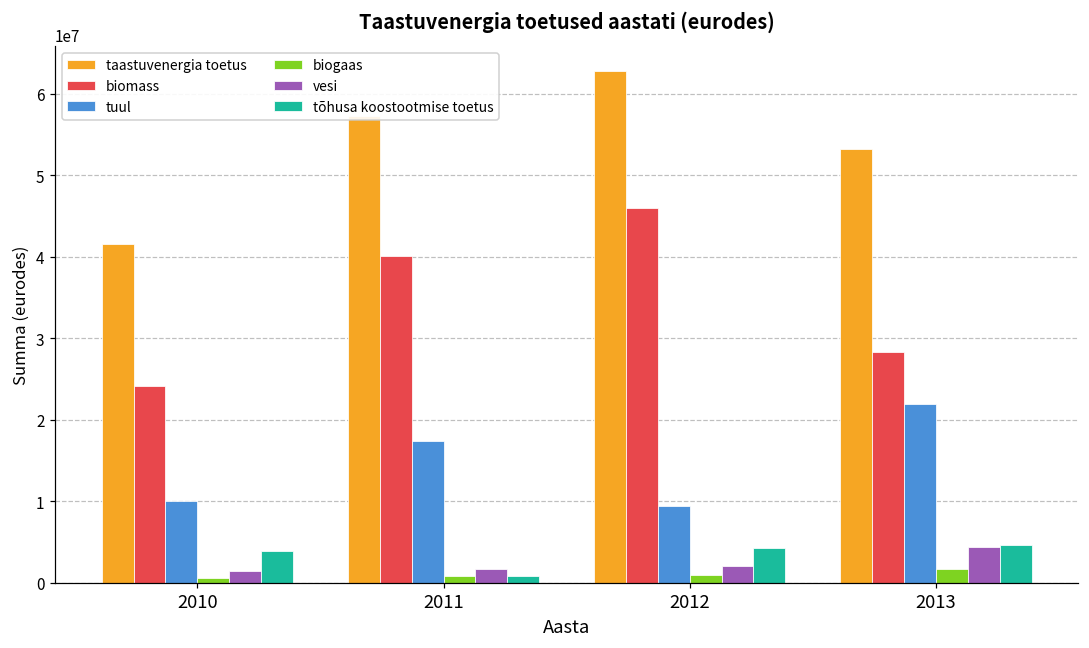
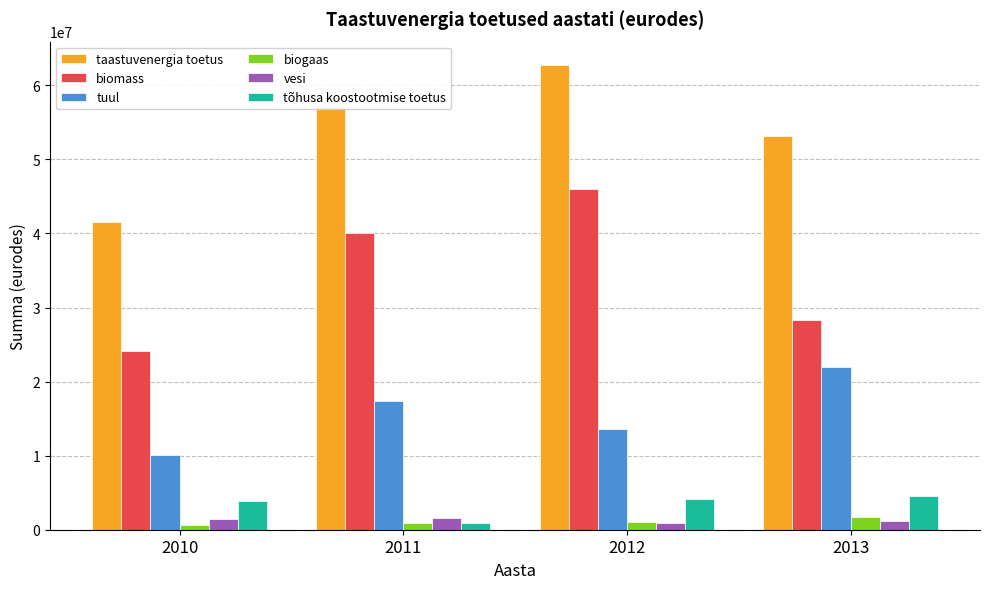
  {
    "taastuvenergia toetus": {
      "2010": 42000000,
      "2012": 63000000,
      "2013": 53000000
    },
    "biomass": {
      "2010": 24000000,
      "2011": 40000000,
      "2012": 46000000,
      "2013": 28000000
    },
    "tuul": {
      "2010": 10000000,
      "2011": 17000000,
-     "2012": 9000000,
+     "2012": 14000000,
      "2013": 22000000
    },
    "biogaas": {
      "2010": 1000000,
      "2011": 1000000,
      "2012": 1000000,
      "2013": 2000000
    },
    "vesi": {
      "2010": 1000000,
      "2011": 2000000,
-     "2012": 2000000,
-     "2013": 4000000
+     "2012": 1000000,
+     "2013": 1000000
    },
    "tõhusa koostootmise toetus": {
      "2010": 4000000,
      "2011": 1000000,
      "2012": 4000000,
      "2013": 5000000
    }
  }
